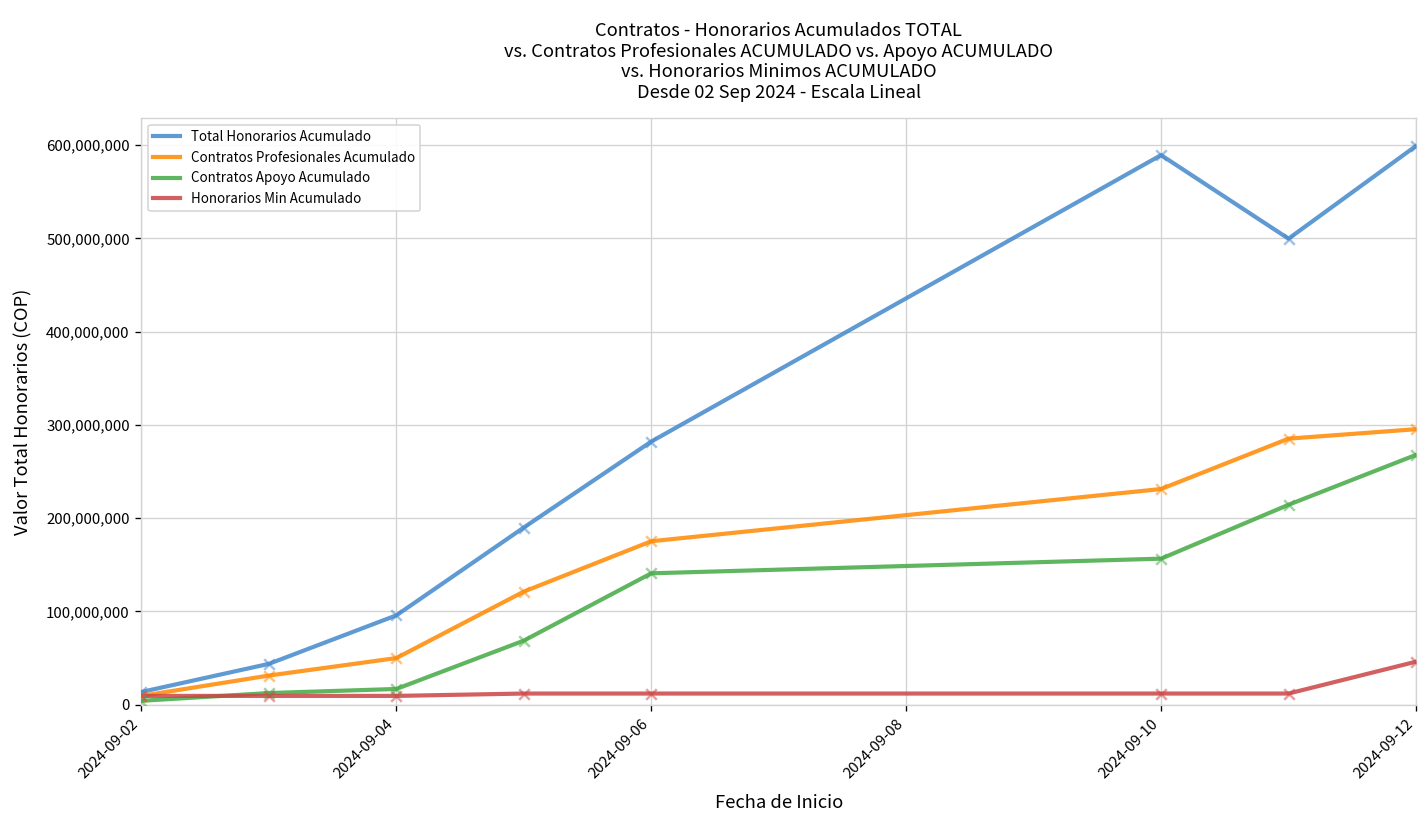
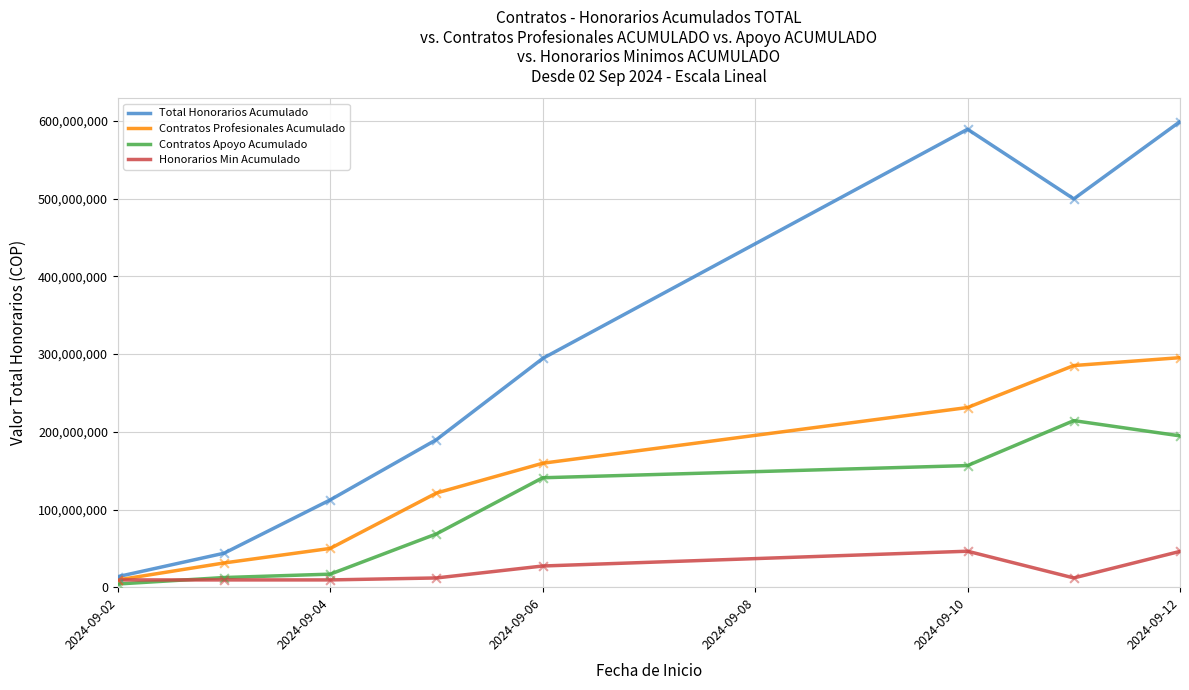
  {
    "Total Honorarios Acumulado": {
      "2024-09-02": "10,000,000",
-     "2024-09-04": "100,000,000",
-     "2024-09-06": "280,000,000",
+     "2024-09-04": "110,000,000",
+     "2024-09-06": "290,000,000",
      "2024-09-10": "590,000,000",
      "2024-09-12": "600,000,000"
    },
    "Contratos Profesionales Acumulado": {
      "2024-09-04": "50,000,000",
-     "2024-09-06": "180,000,000",
+     "2024-09-06": "160,000,000",
      "2024-09-10": "230,000,000",
      "2024-09-12": "300,000,000"
    },
    "Contratos Apoyo Acumulado": {
      "2024-09-02": "0",
      "2024-09-04": "20,000,000",
      "2024-09-06": "140,000,000",
      "2024-09-10": "160,000,000",
-     "2024-09-12": "270,000,000"
+     "2024-09-12": "190,000,000"
    },
    "Honorarios Min Acumulado": {
      "2024-09-04": "10,000,000",
-     "2024-09-06": "10,000,000",
-     "2024-09-10": "10,000,000",
+     "2024-09-06": "30,000,000",
+     "2024-09-10": "50,000,000",
      "2024-09-12": "50,000,000"
    }
  }
